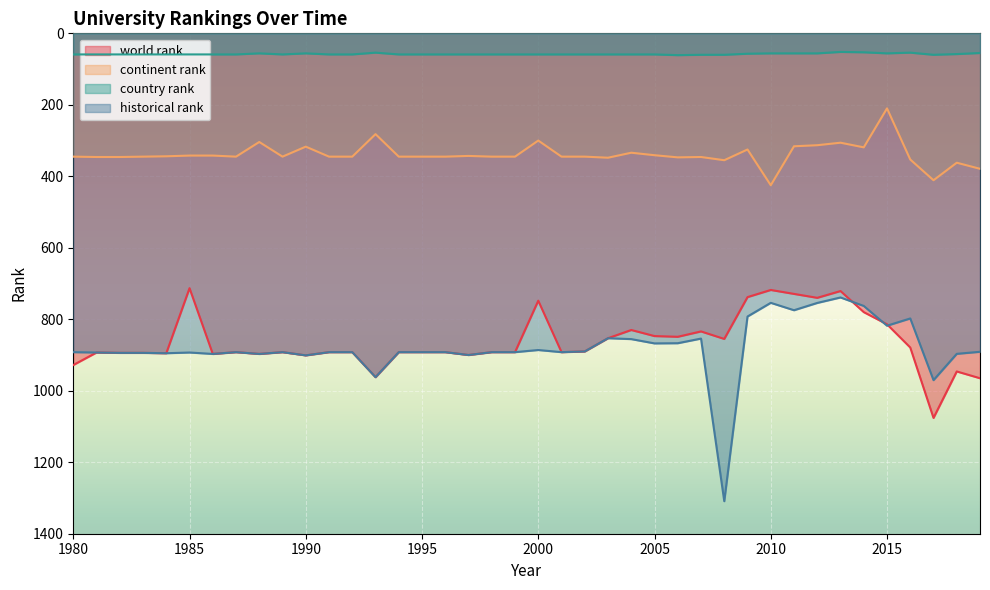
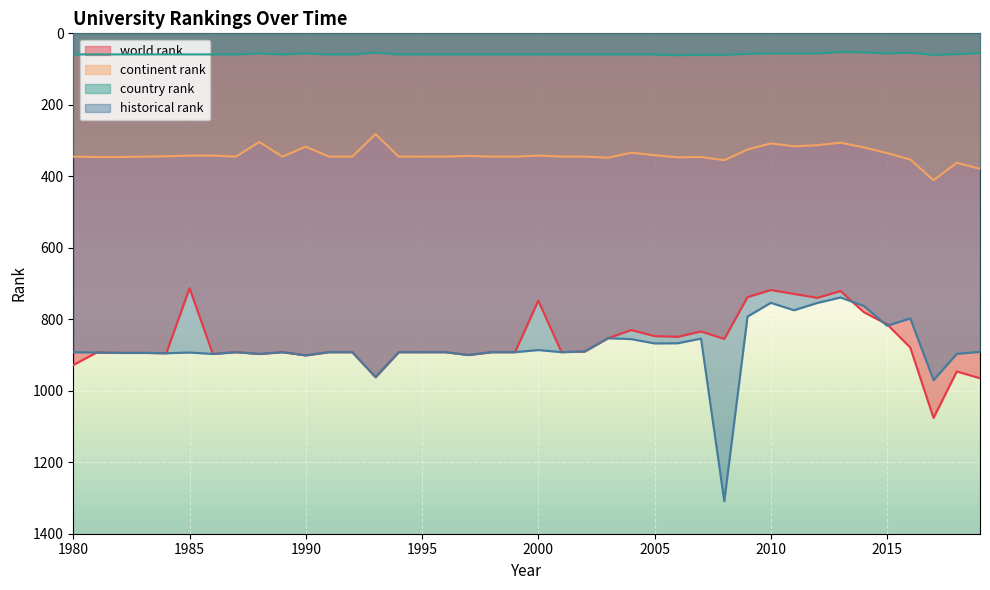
  {
    "world rank": {
      "1980": 930,
      "1985": 710,
      "2000": 750,
      "2005": 850,
      "2010": 720
    },
    "continent rank": {
      "1980": 350,
      "1985": 340,
      "1990": 320,
      "1995": 350,
-     "2000": 300,
+     "2000": 340,
      "2005": 340,
-     "2010": 430,
-     "2015": 210
+     "2010": 310,
+     "2015": 340
    }
  }
